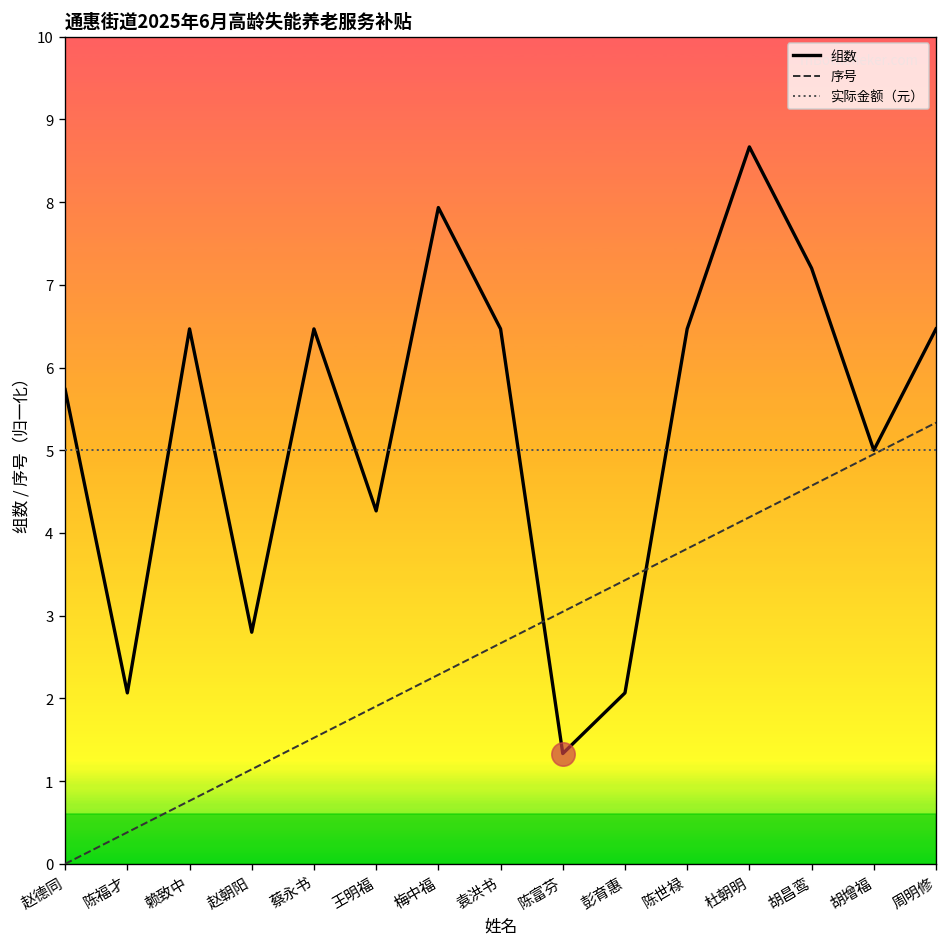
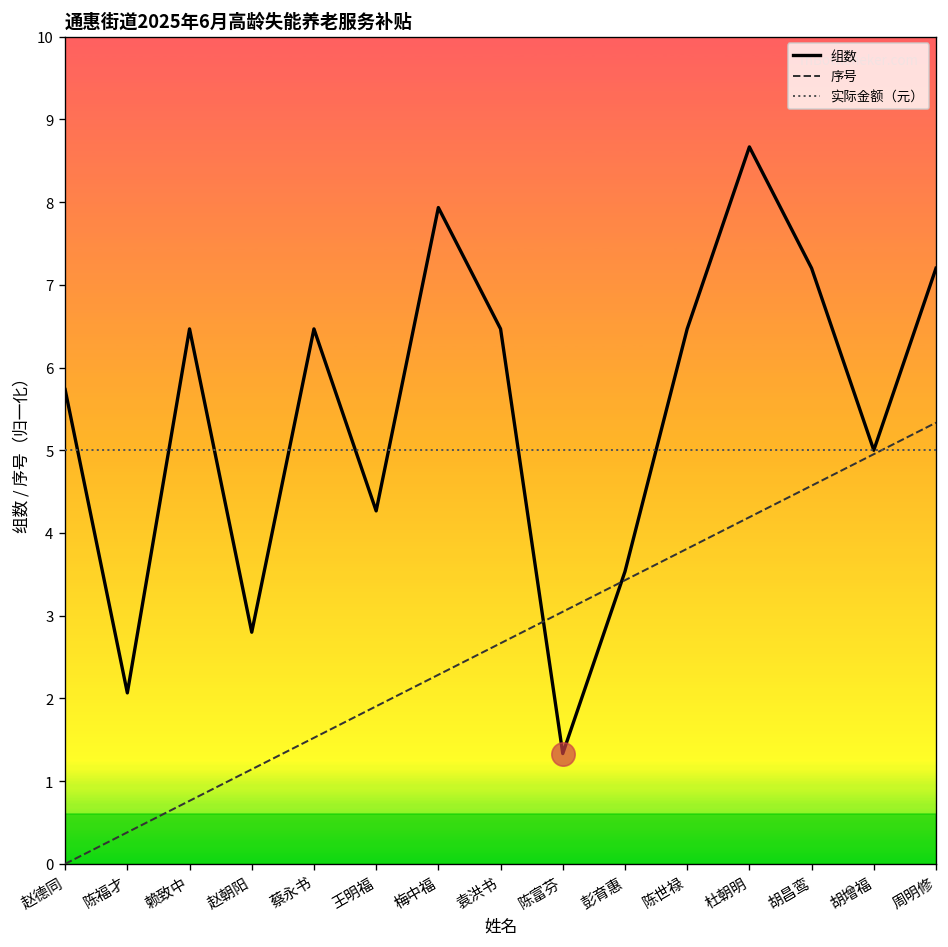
  {
    "组数": {
      "赵德同": 5.7,
      "陈福才": 2.1,
      "赖致中": 6.5,
      "赵朝阳": 2.8,
      "蔡永书": 6.5,
      "王明福": 4.3,
      "梅中福": 7.9,
      "袁洪书": 6.5,
-     "彭育惠": 2.1,
+     "彭育惠": 3.5,
      "陈世禄": 6.5,
      "杜朝明": 8.7,
      "胡昌鸾": 7.2,
-     "周明修": 6.5
+     "周明修": 7.2
    }
  }
